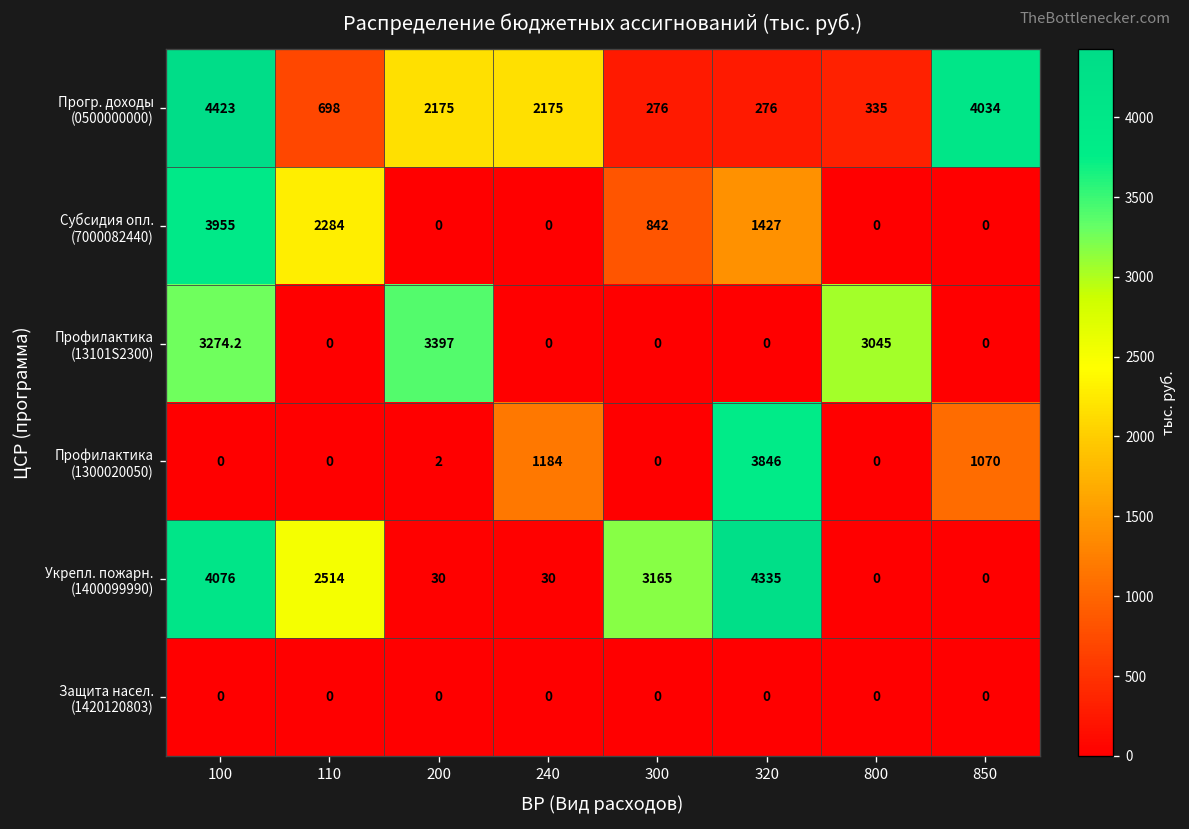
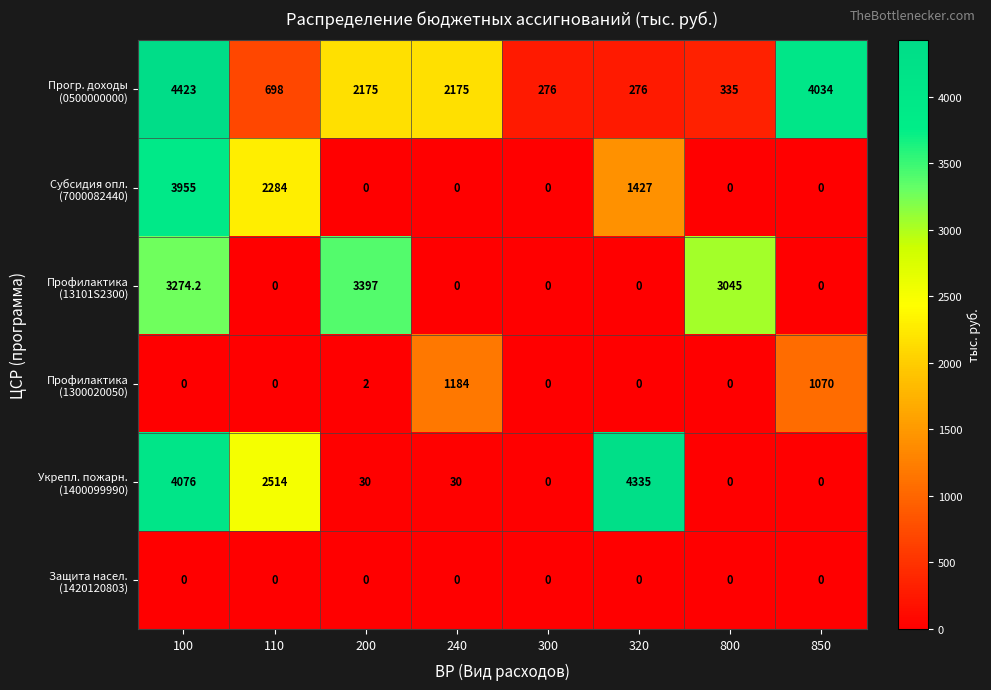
  {
    "Прогр. доходы (0500000000)": {
      "100": 4423,
      "110": 698,
      "200": 2175,
      "240": 2175,
      "300": 276,
      "320": 276,
      "800": 335,
      "850": 4034
    },
    "Субсидия опл. (7000082440)": {
      "100": 3955,
      "110": 2284,
      "200": 0,
      "240": 0,
-     "300": 842,
+     "300": 0,
      "320": 1427,
      "800": 0,
      "850": 0
    },
    "Профилактика (13101S2300)": {
      "100": 3274.2,
      "110": 0,
      "200": 3397,
      "240": 0,
      "300": 0,
      "320": 0,
      "800": 3045,
      "850": 0
    },
    "Профилактика (1300020050)": {
      "100": 0,
      "110": 0,
      "200": 2,
      "240": 1184,
      "300": 0,
-     "320": 3846,
+     "320": 0,
      "800": 0,
      "850": 1070
    },
    "Укрепл. пожарн. (1400099990)": {
      "100": 4076,
      "110": 2514,
      "200": 30,
      "240": 30,
-     "300": 3165,
+     "300": 0,
      "320": 4335,
      "800": 0,
      "850": 0
    },
    "Защита насел. (1420120803)": {
      "100": 0,
      "110": 0,
      "200": 0,
      "240": 0,
      "300": 0,
      "320": 0,
      "800": 0,
      "850": 0
    }
  }
